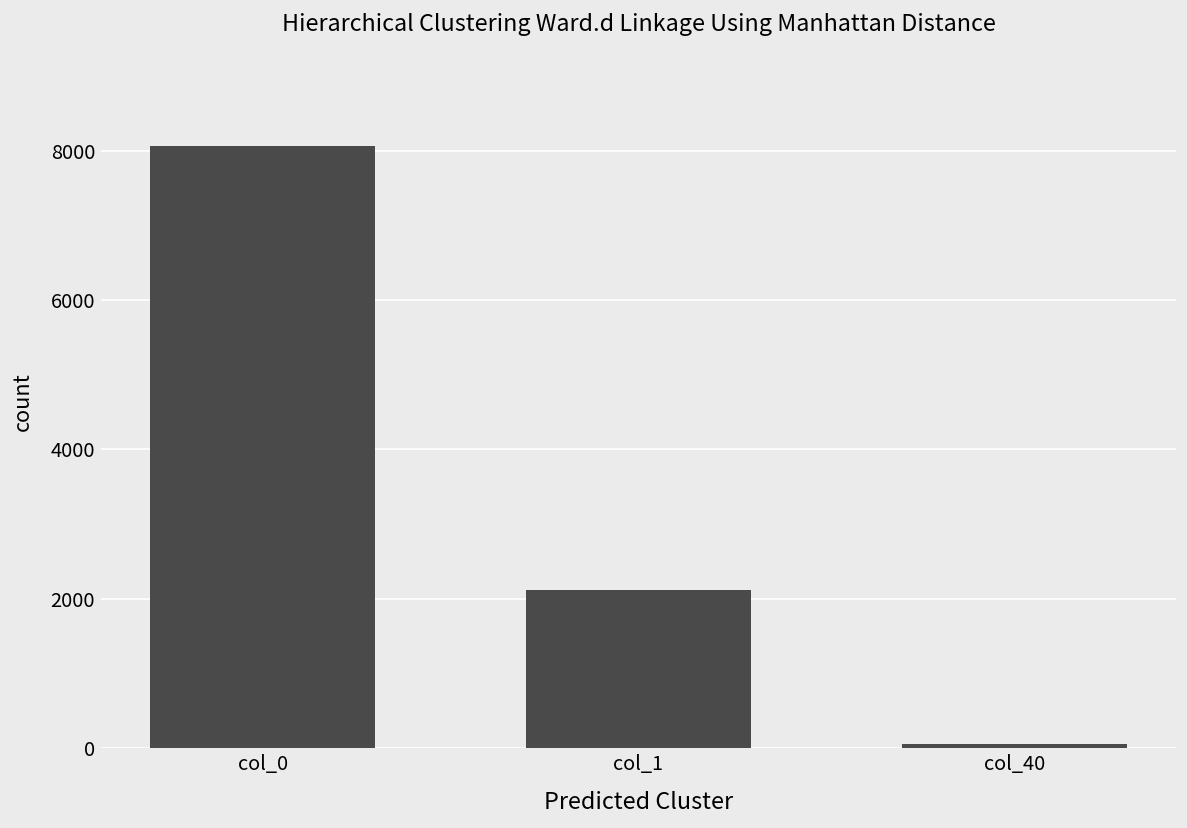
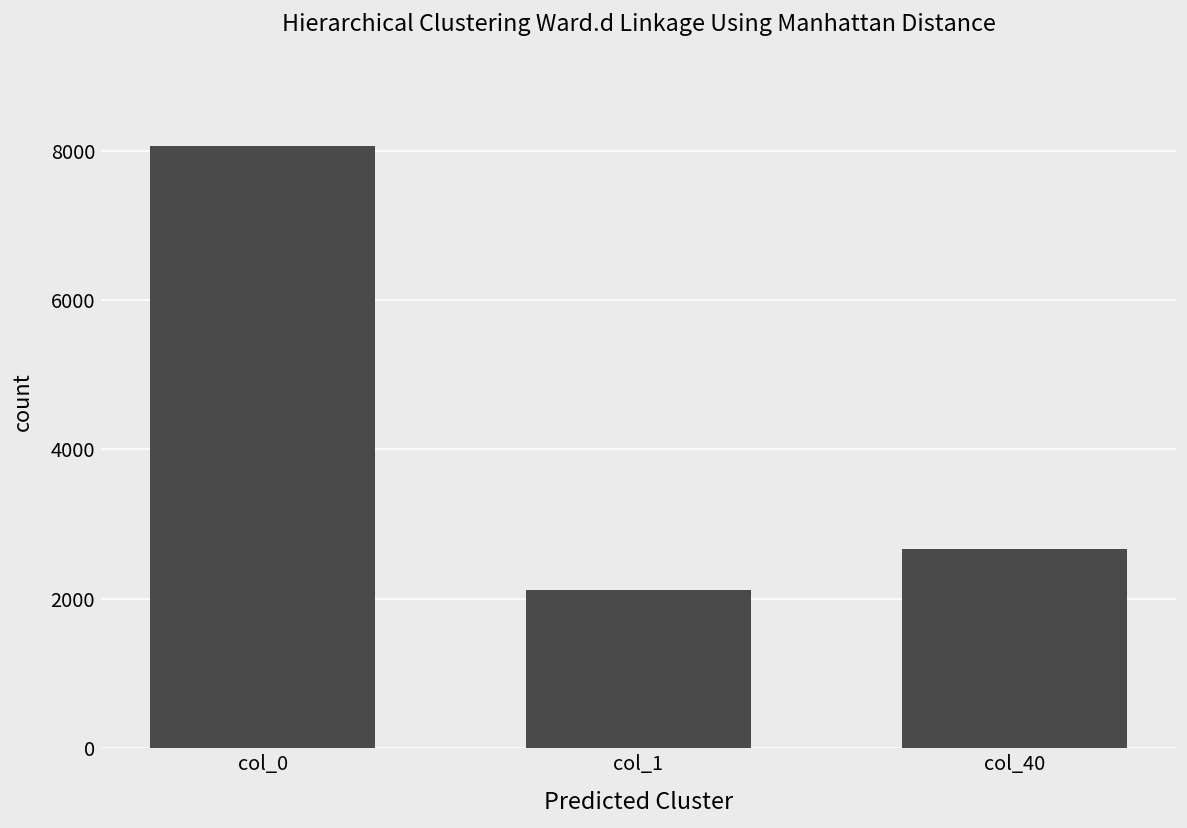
  {
    "col_0": 8100,
    "col_1": 2100,
-   "col_40": 100
+   "col_40": 2700
  }
